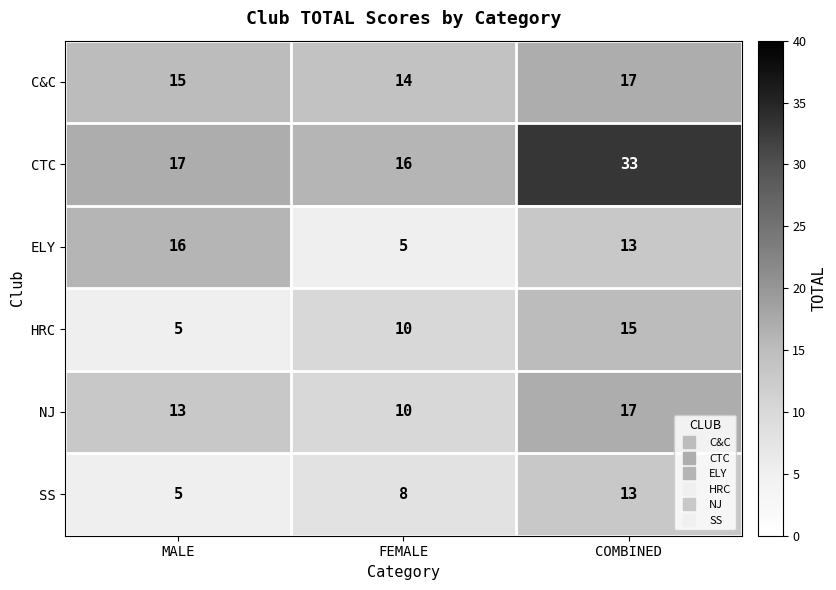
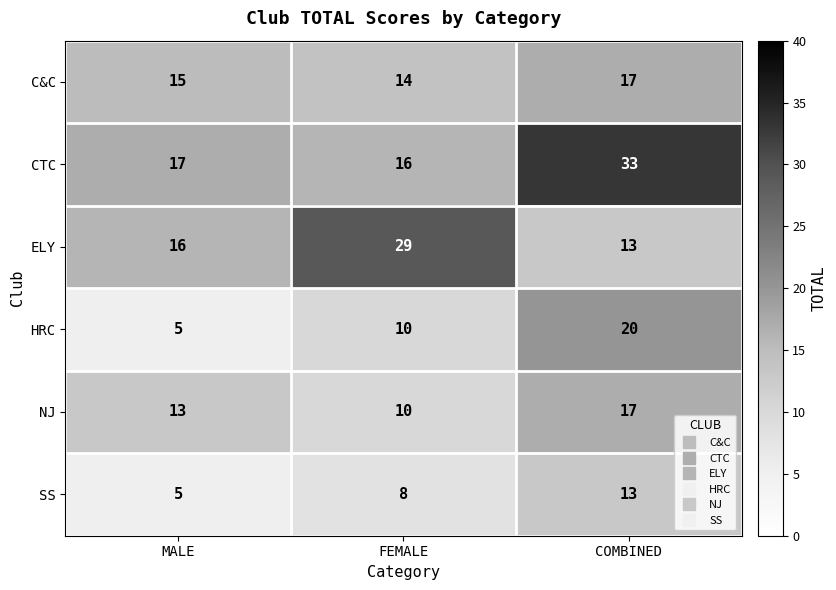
  {
    "C&C": {
      "MALE": 15,
      "FEMALE": 14,
      "COMBINED": 17
    },
    "CTC": {
      "MALE": 17,
      "FEMALE": 16,
      "COMBINED": 33
    },
    "ELY": {
      "MALE": 16,
-     "FEMALE": 5,
+     "FEMALE": 29,
      "COMBINED": 13
    },
    "HRC": {
      "MALE": 5,
      "FEMALE": 10,
-     "COMBINED": 15
+     "COMBINED": 20
    },
    "NJ": {
      "MALE": 13,
      "FEMALE": 10,
      "COMBINED": 17
    },
    "SS": {
      "MALE": 5,
      "FEMALE": 8,
      "COMBINED": 13
    }
  }
